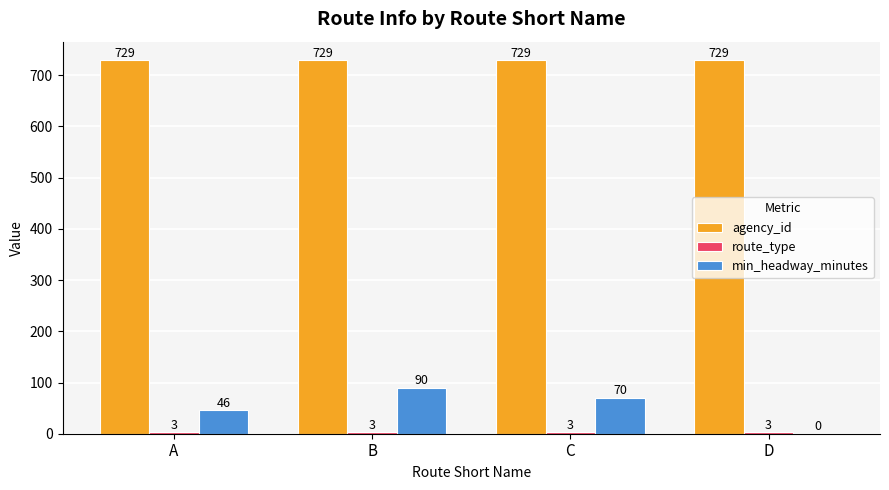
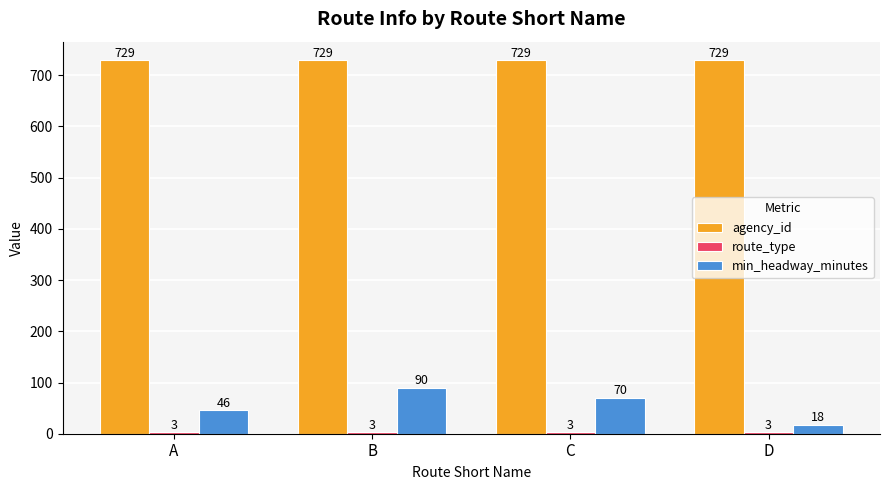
  {
    "agency_id": {
      "A": 729,
      "B": 729,
      "C": 729,
      "D": 729
    },
    "route_type": {
      "A": 3,
      "B": 3,
      "C": 3,
      "D": 3
    },
    "min_headway_minutes": {
      "A": 46,
      "B": 90,
      "C": 70,
-     "D": 0
+     "D": 18
    }
  }
